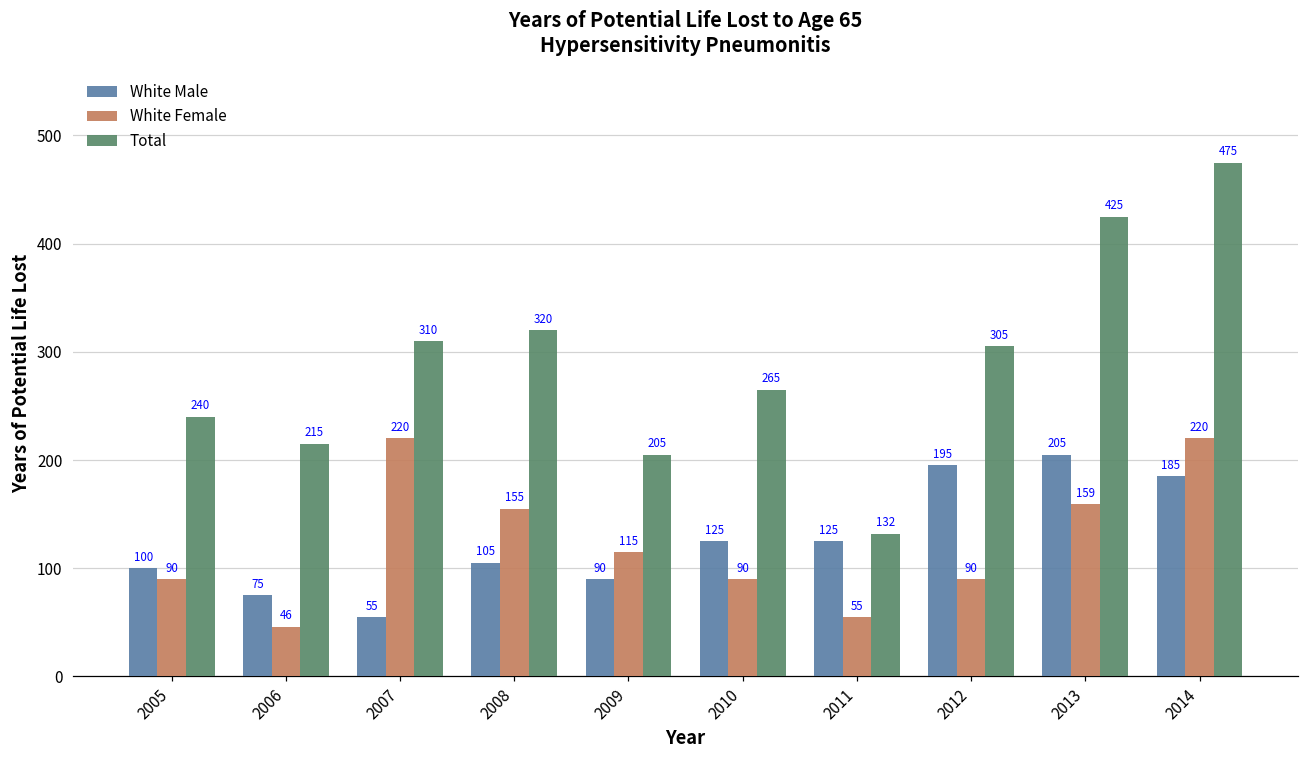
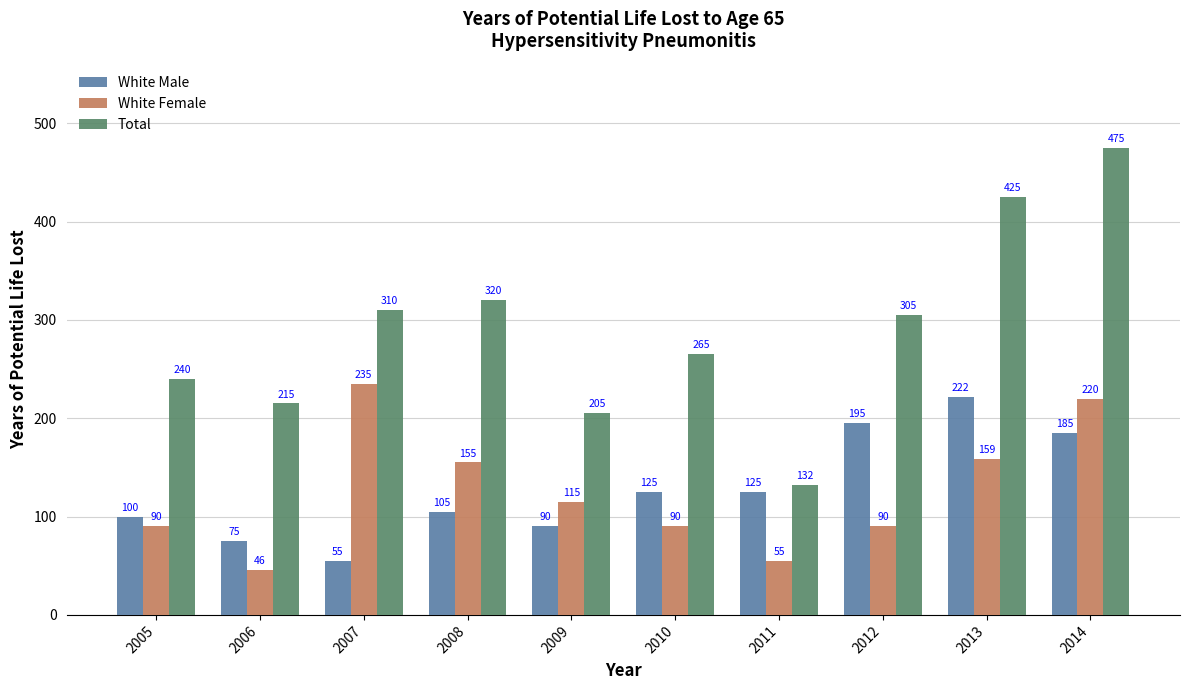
  {
    "White Male": {
      "2005": 100,
      "2006": 75,
      "2007": 55,
      "2008": 105,
      "2009": 90,
      "2010": 125,
      "2011": 125,
      "2012": 195,
-     "2013": 205,
+     "2013": 222,
      "2014": 185
    },
    "White Female": {
      "2005": 90,
      "2006": 46,
-     "2007": 220,
+     "2007": 235,
      "2008": 155,
      "2009": 115,
      "2010": 90,
      "2011": 55,
      "2012": 90,
      "2013": 159,
      "2014": 220
    },
    "Total": {
      "2005": 240,
      "2006": 215,
      "2007": 310,
      "2008": 320,
      "2009": 205,
      "2010": 265,
      "2011": 132,
      "2012": 305,
      "2013": 425,
      "2014": 475
    }
  }
